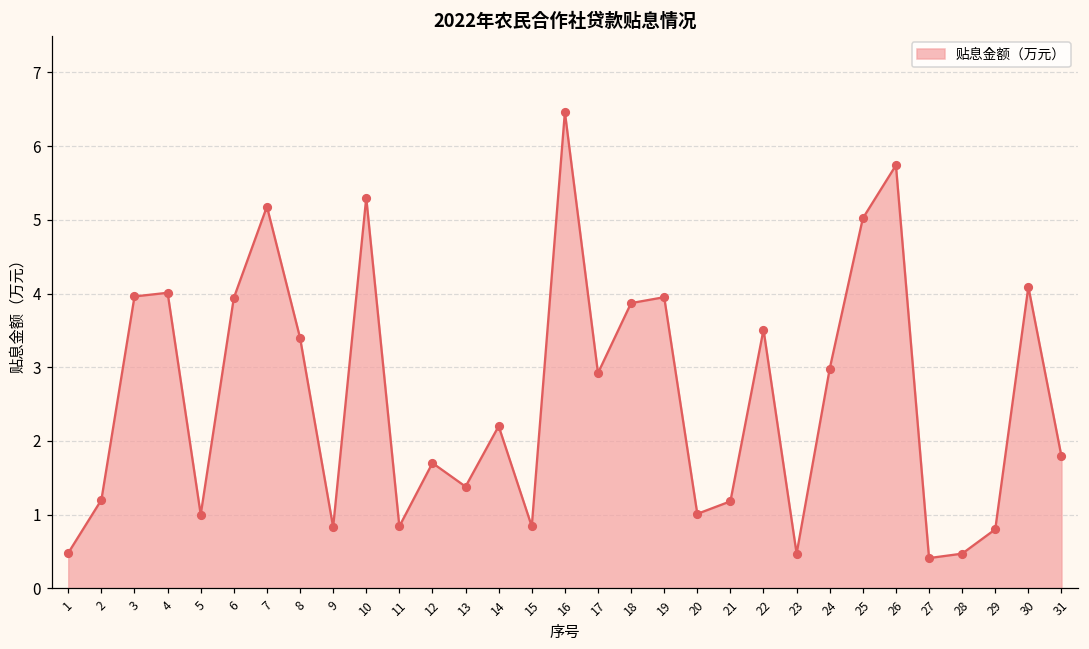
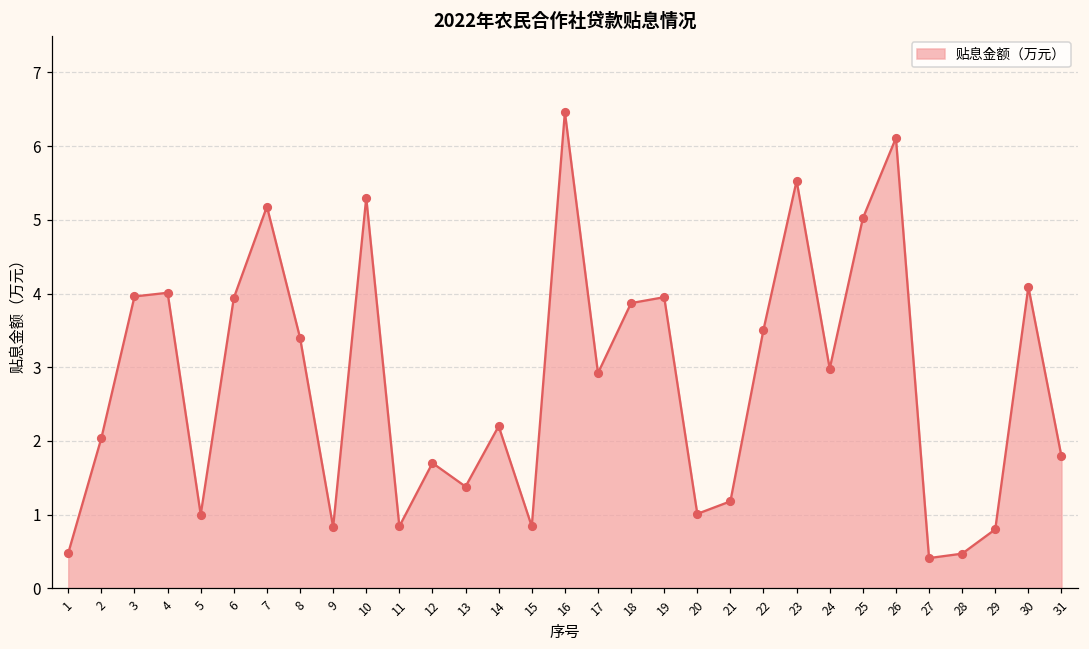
  {
    "1": 0.5,
-   "2": 1.2,
+   "2": 2.0,
    "3": 4.0,
    "4": 4.0,
    "5": 1.0,
    "6": 3.9,
    "7": 5.2,
    "8": 3.4,
    "9": 0.8,
    "10": 5.3,
    "11": 0.8,
    "12": 1.7,
    "13": 1.4,
    "14": 2.2,
    "15": 0.8,
    "16": 6.5,
    "17": 2.9,
    "18": 3.9,
    "19": 4.0,
    "20": 1.0,
    "21": 1.2,
    "22": 3.5,
-   "23": 0.5,
+   "23": 5.5,
    "24": 3.0,
    "25": 5.0,
-   "26": 5.7,
+   "26": 6.1,
    "27": 0.4,
    "28": 0.5,
    "29": 0.8,
    "30": 4.1,
    "31": 1.8
  }
